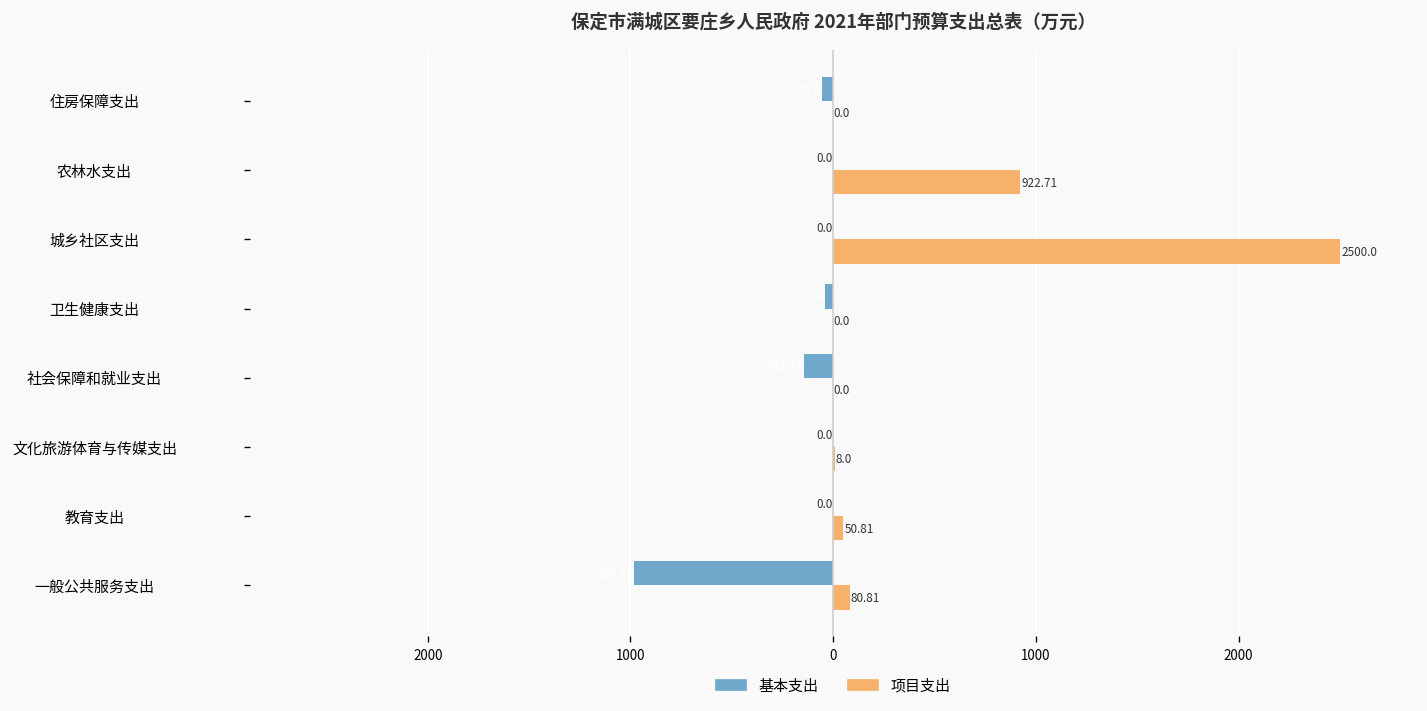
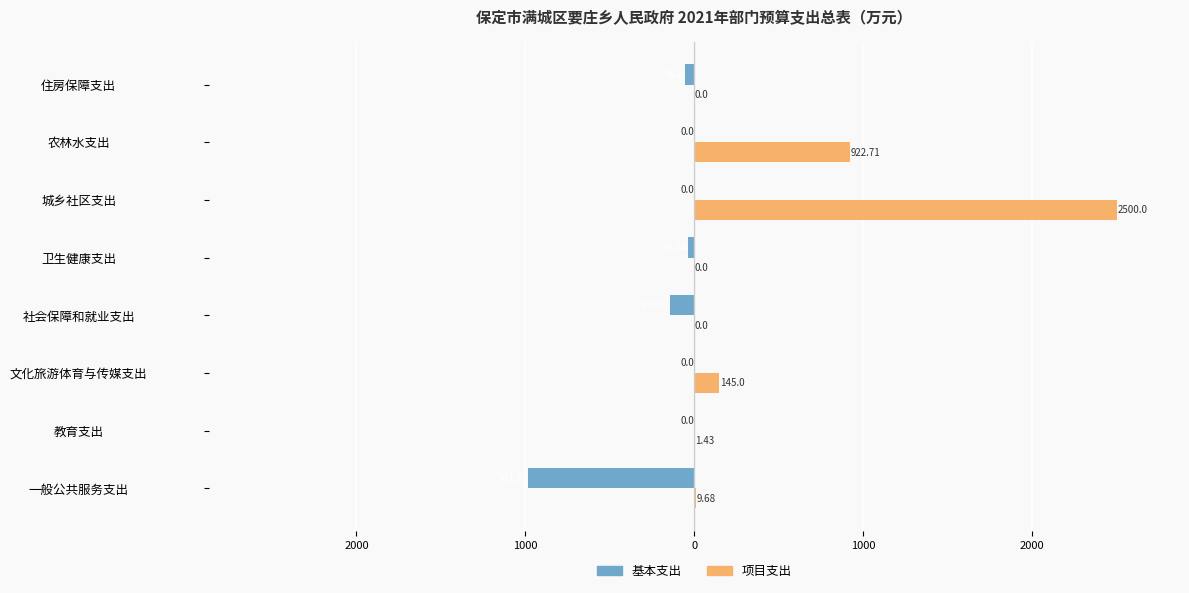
  {
    "基本支出": {
      "农林水支出": 0.0,
      "城乡社区支出": 0.0,
      "文化旅游体育与传媒支出": 0.0,
      "教育支出": 0.0
    },
    "项目支出": {
      "住房保障支出": 0.0,
      "农林水支出": 922.71,
      "城乡社区支出": 2500.0,
      "卫生健康支出": 0.0,
      "社会保障和就业支出": 0.0,
-     "文化旅游体育与传媒支出": 8.0,
-     "教育支出": 50.81,
-     "一般公共服务支出": 80.81
+     "文化旅游体育与传媒支出": 145.0,
+     "教育支出": 1.43,
+     "一般公共服务支出": 9.68
    }
  }
